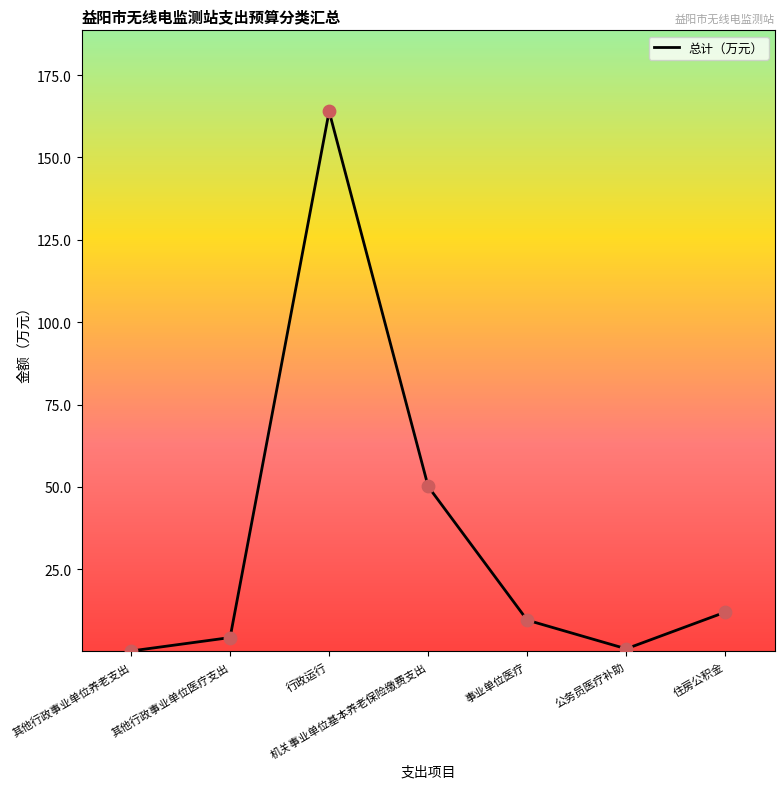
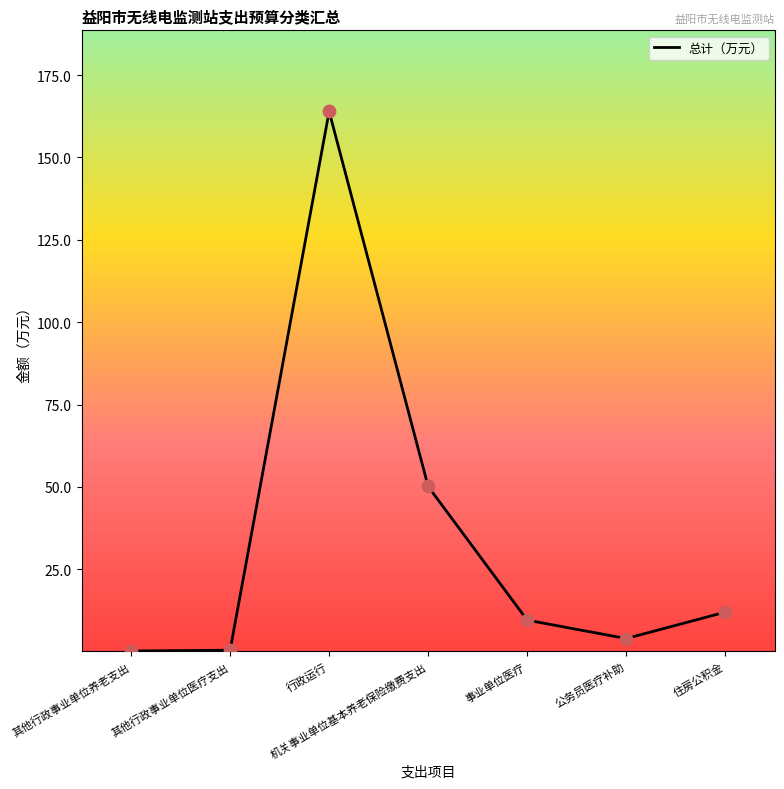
  {
    "其他行政事业单位养老支出": 0,
-   "其他行政事业单位医疗支出": 4,
+   "其他行政事业单位医疗支出": 0,
    "行政运行": 164,
    "机关事业单位基本养老保险缴费支出": 50,
    "事业单位医疗": 10,
-   "公务员医疗补助": 1,
+   "公务员医疗补助": 4,
    "住房公积金": 12
  }
